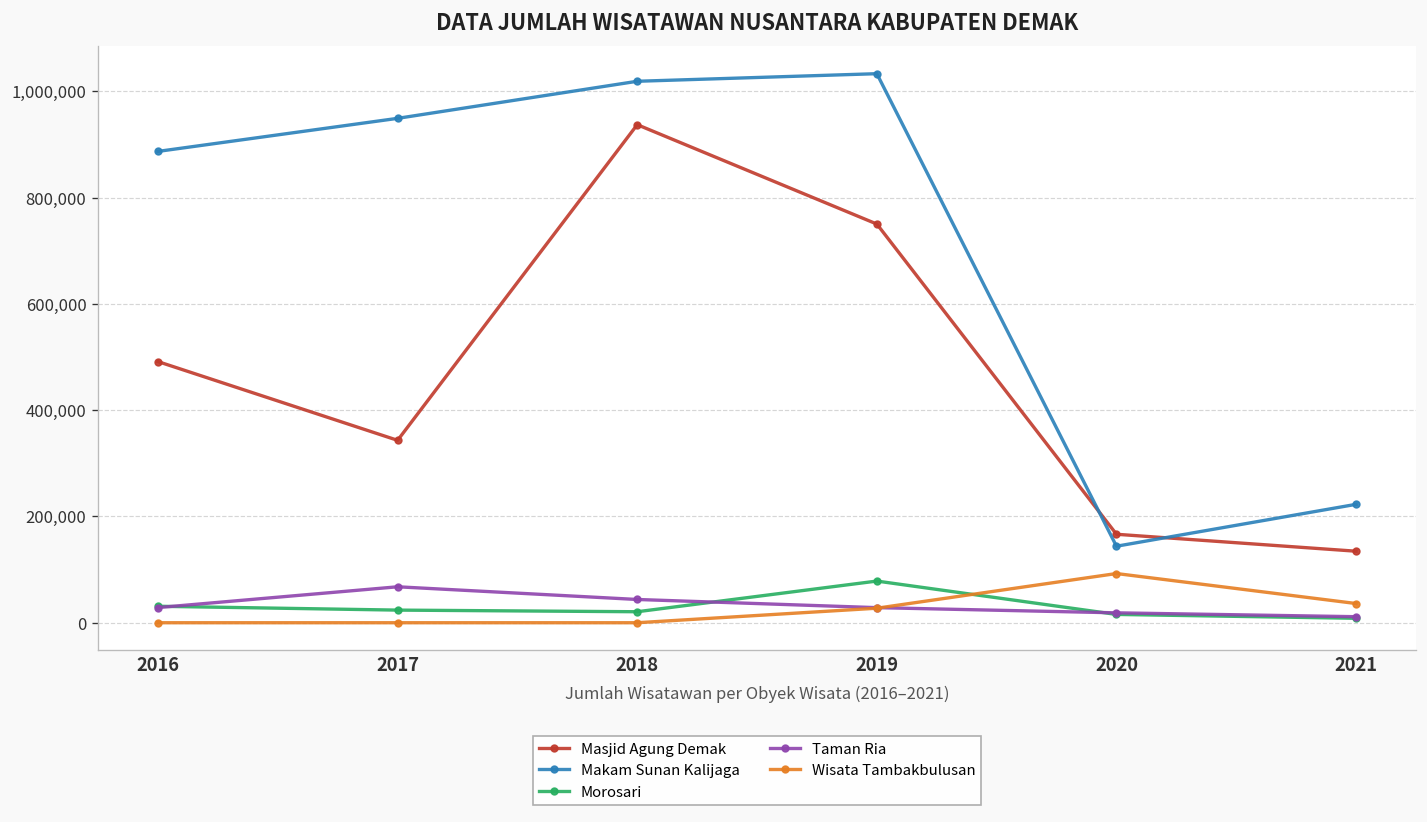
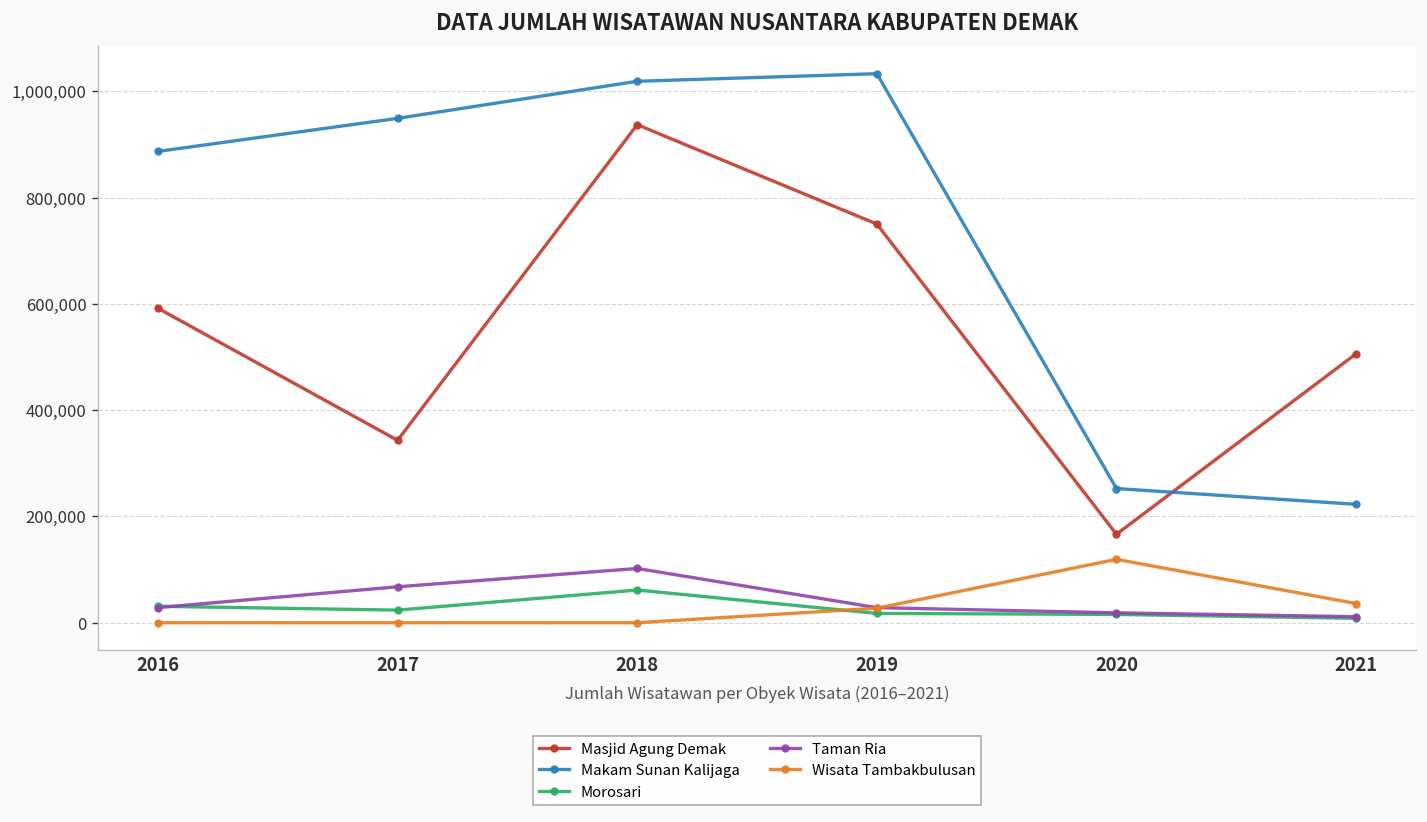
  {
    "Masjid Agung Demak": {
-     "2016": "490,000",
+     "2016": "590,000",
      "2017": "340,000",
      "2018": "940,000",
      "2019": "750,000",
      "2020": "170,000",
-     "2021": "130,000"
+     "2021": "510,000"
    },
    "Makam Sunan Kalijaga": {
      "2016": "890,000",
      "2017": "950,000",
      "2018": "1,020,000",
      "2019": "1,030,000",
-     "2020": "140,000",
+     "2020": "250,000",
      "2021": "220,000"
    },
    "Morosari": {
      "2017": "20,000",
-     "2018": "20,000",
-     "2019": "80,000"
+     "2018": "60,000",
+     "2019": "20,000"
    },
    "Taman Ria": {
      "2017": "70,000",
-     "2018": "40,000"
+     "2018": "100,000"
    },
    "Wisata Tambakbulusan": {
      "2016": "0",
      "2017": "0",
      "2018": "0",
-     "2020": "90,000",
+     "2020": "120,000",
      "2021": "40,000"
    }
  }
